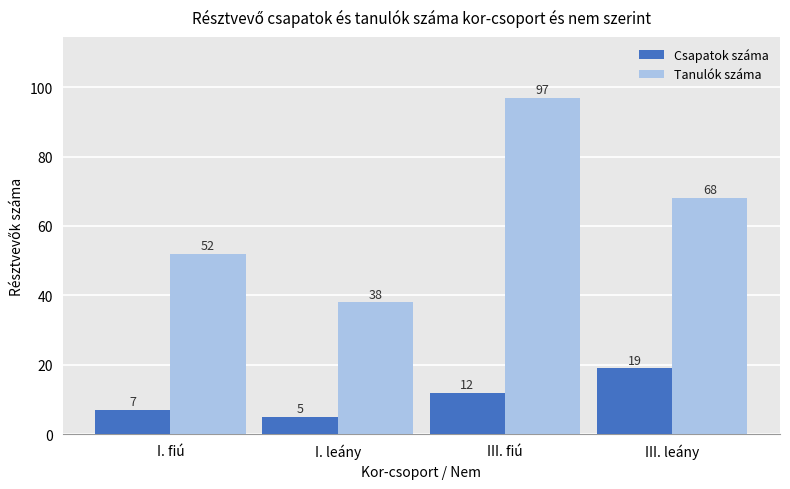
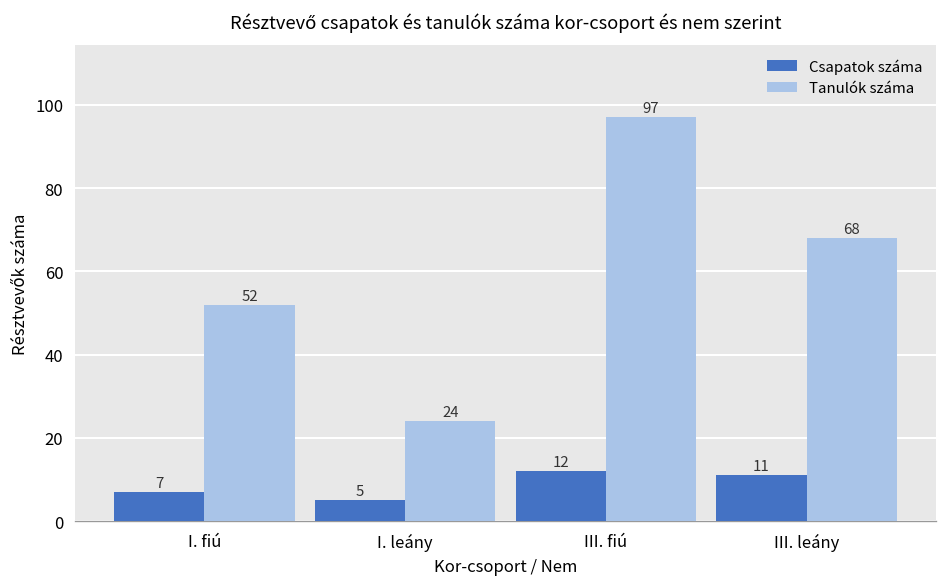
  {
    "Csapatok száma": {
      "I. fiú": 7,
      "I. leány": 5,
      "III. fiú": 12,
-     "III. leány": 19
+     "III. leány": 11
    },
    "Tanulók száma": {
      "I. fiú": 52,
-     "I. leány": 38,
+     "I. leány": 24,
      "III. fiú": 97,
      "III. leány": 68
    }
  }
